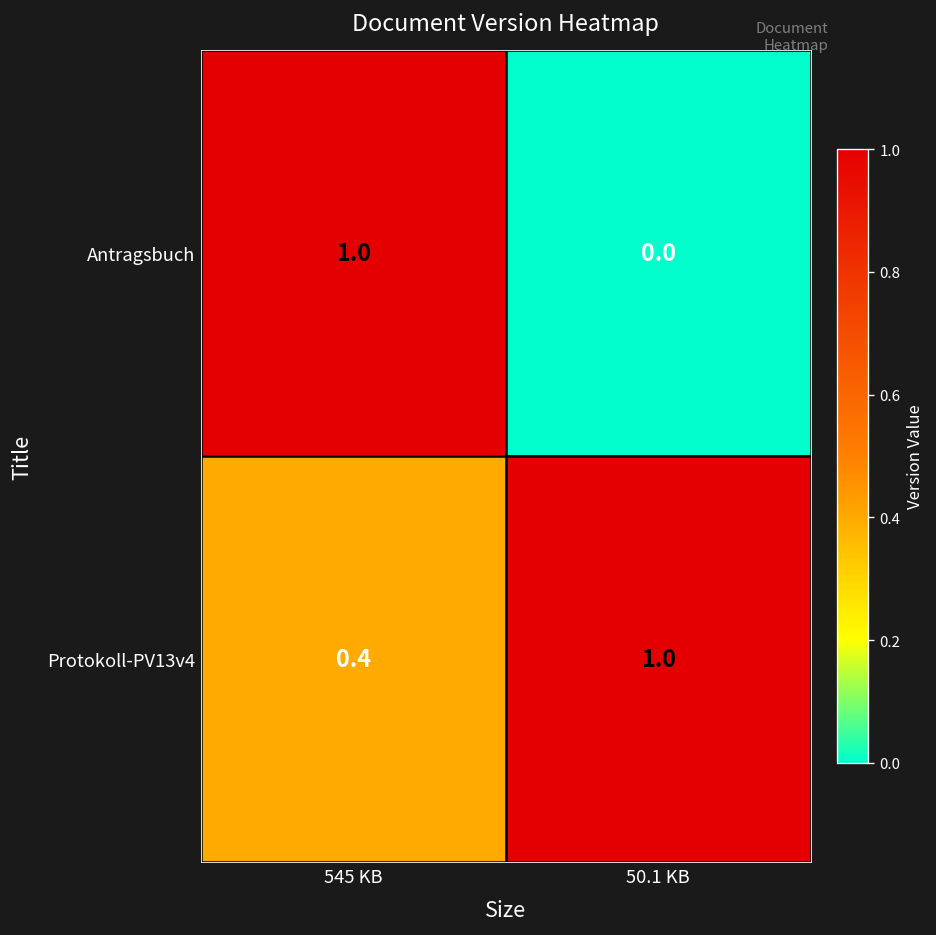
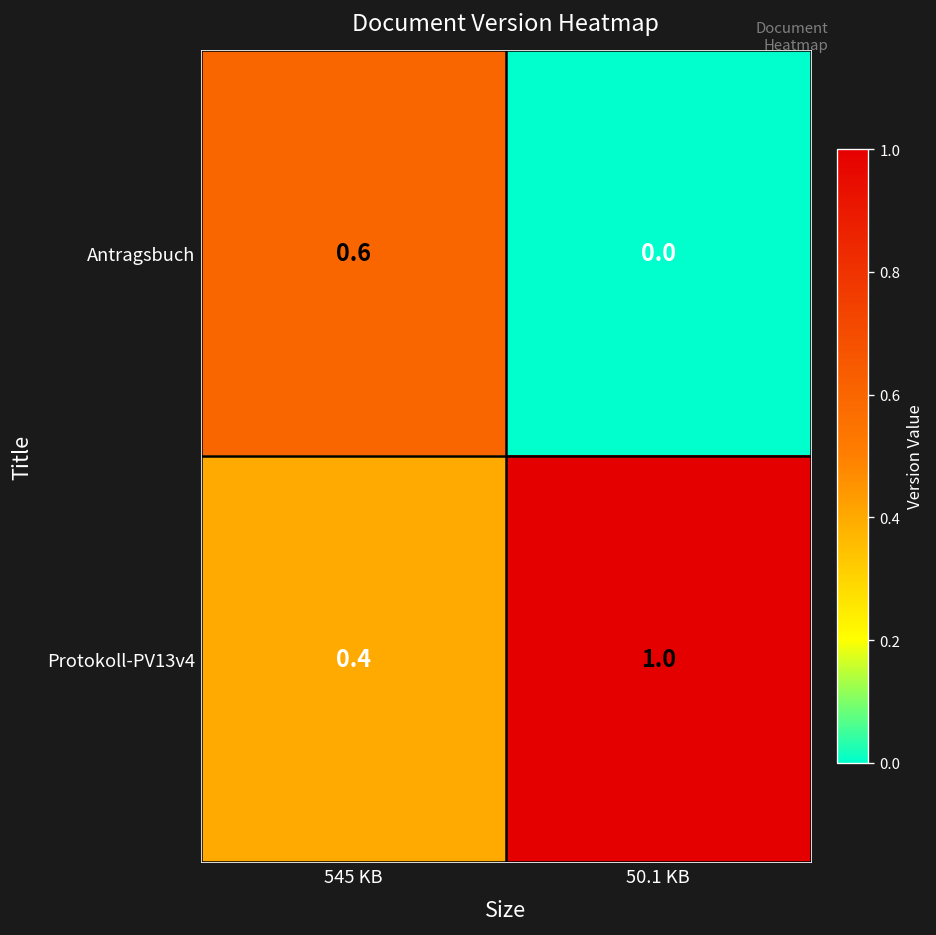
  {
    "Antragsbuch": {
-     "545 KB": 1.0,
+     "545 KB": 0.6,
      "50.1 KB": 0.0
    },
    "Protokoll-PV13v4": {
      "545 KB": 0.4,
      "50.1 KB": 1.0
    }
  }
